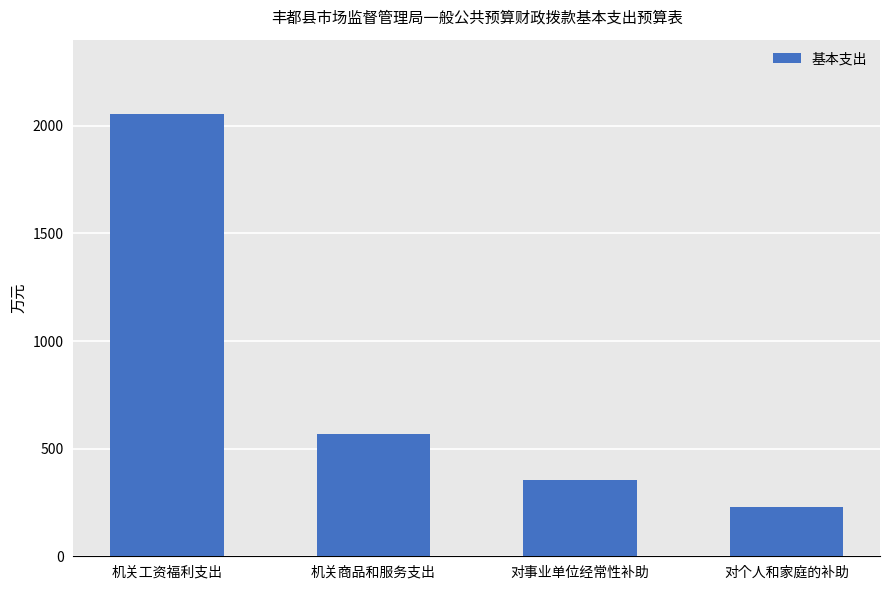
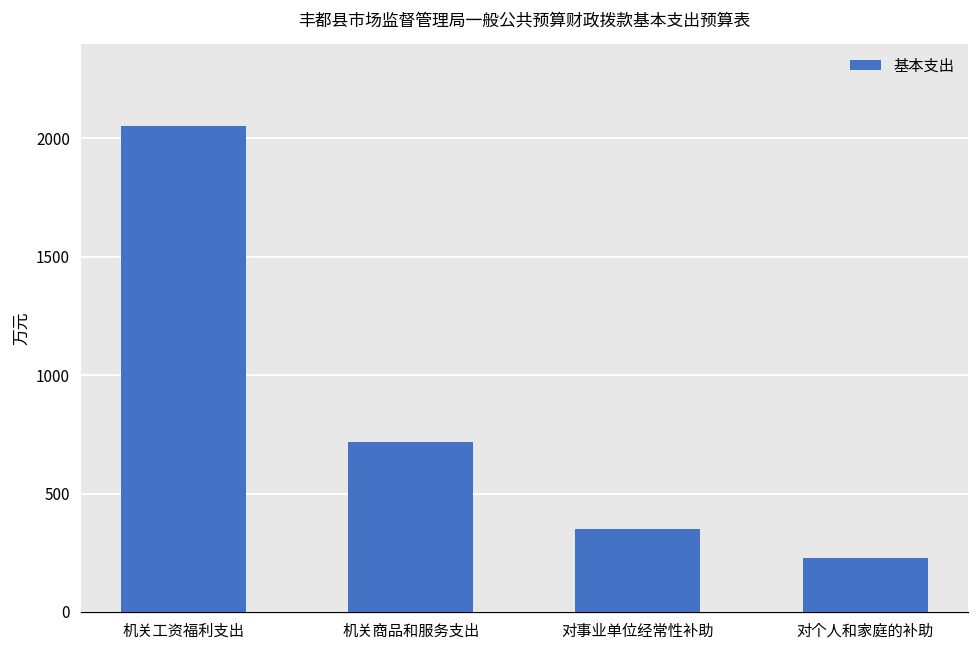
  {
    "机关工资福利支出": 2050,
-   "机关商品和服务支出": 570,
+   "机关商品和服务支出": 720,
    "对事业单位经常性补助": 350,
    "对个人和家庭的补助": 230
  }
